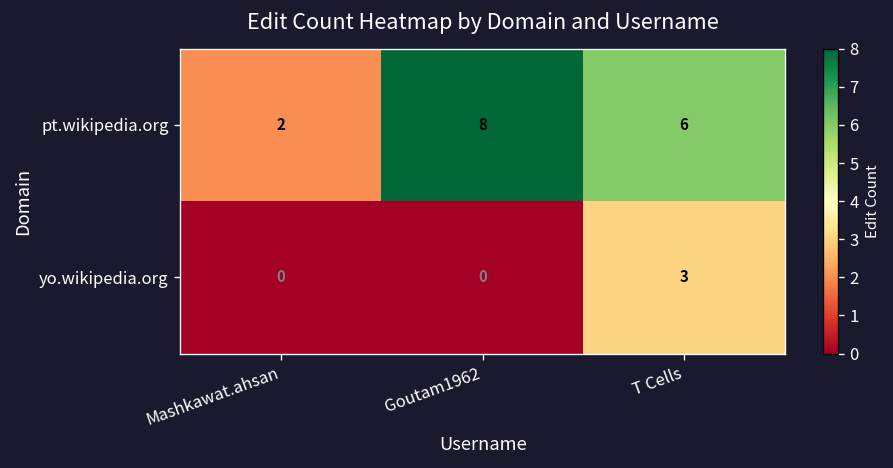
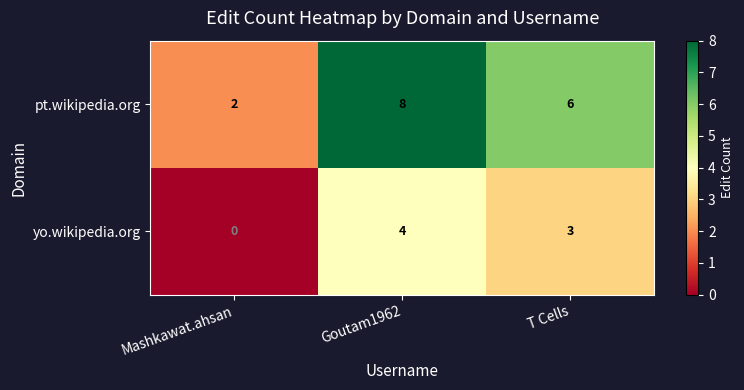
  {
    "pt.wikipedia.org": {
      "Mashkawat.ahsan": 2,
      "Goutam1962": 8,
      "T Cells": 6
    },
    "yo.wikipedia.org": {
      "Mashkawat.ahsan": 0,
-     "Goutam1962": 0,
+     "Goutam1962": 4,
      "T Cells": 3
    }
  }
